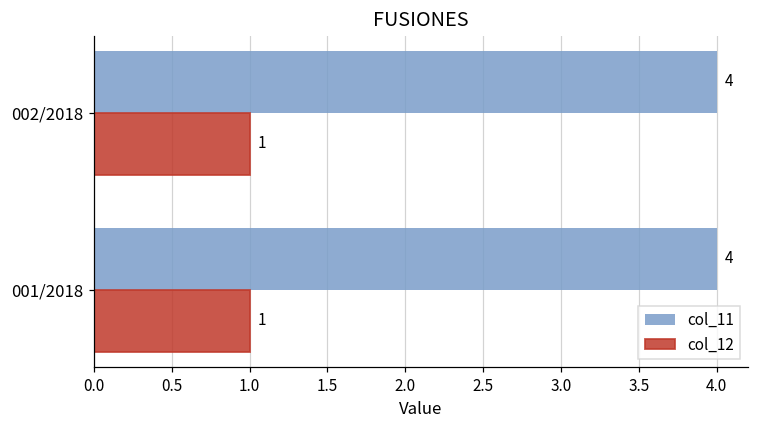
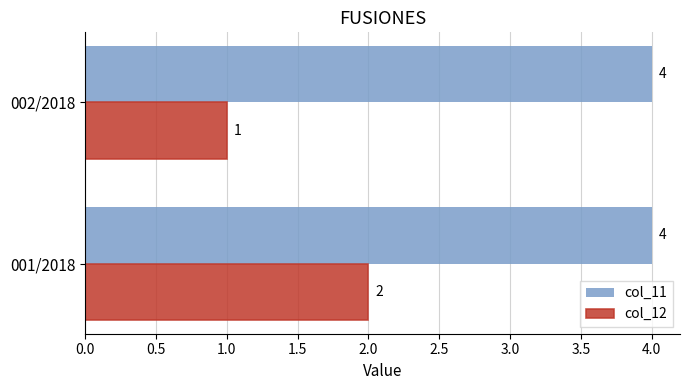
  {
    "col_11": {
      "002/2018": 4,
      "001/2018": 4
    },
    "col_12": {
      "002/2018": 1,
-     "001/2018": 1
+     "001/2018": 2
    }
  }
